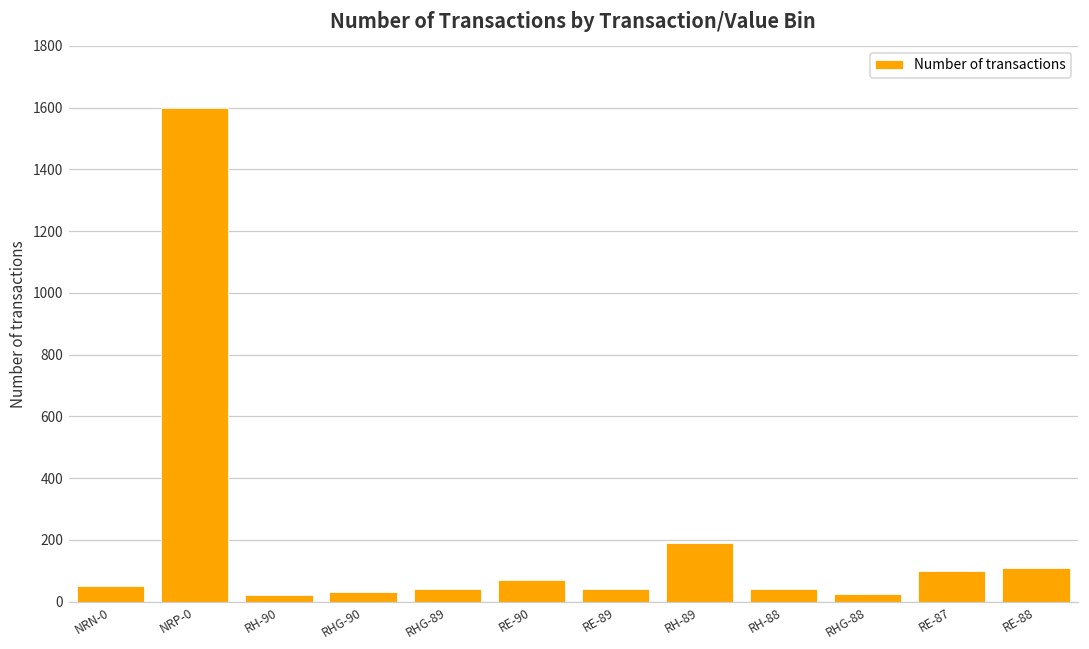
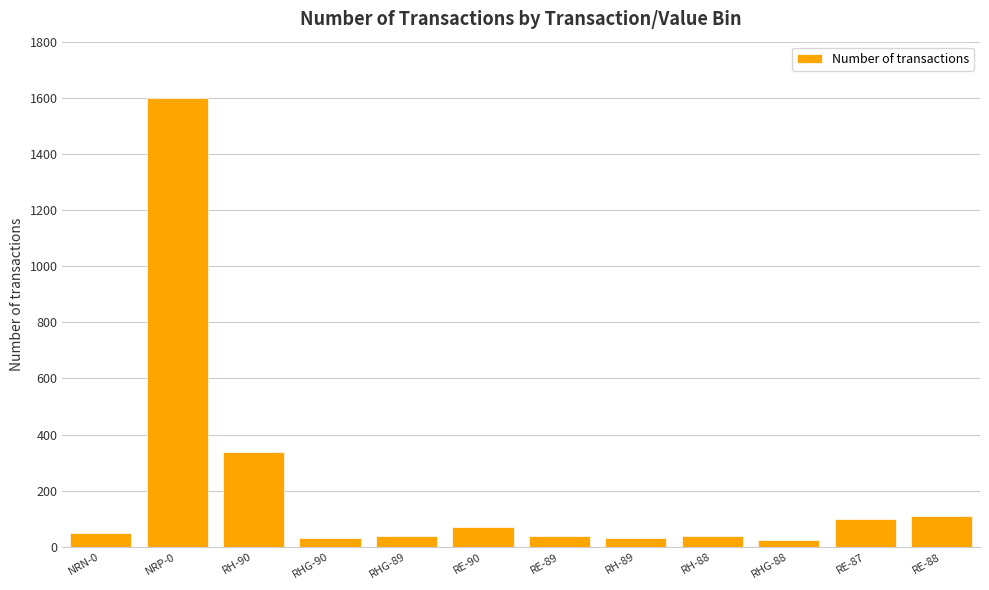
  {
    "NRN-0": 50,
    "NRP-0": 1600,
-   "RH-90": 20,
+   "RH-90": 340,
    "RHG-90": 30,
    "RHG-89": 40,
    "RE-90": 70,
    "RE-89": 40,
-   "RH-89": 190,
+   "RH-89": 30,
    "RH-88": 40,
    "RHG-88": 20,
    "RE-87": 100,
    "RE-88": 110
  }
